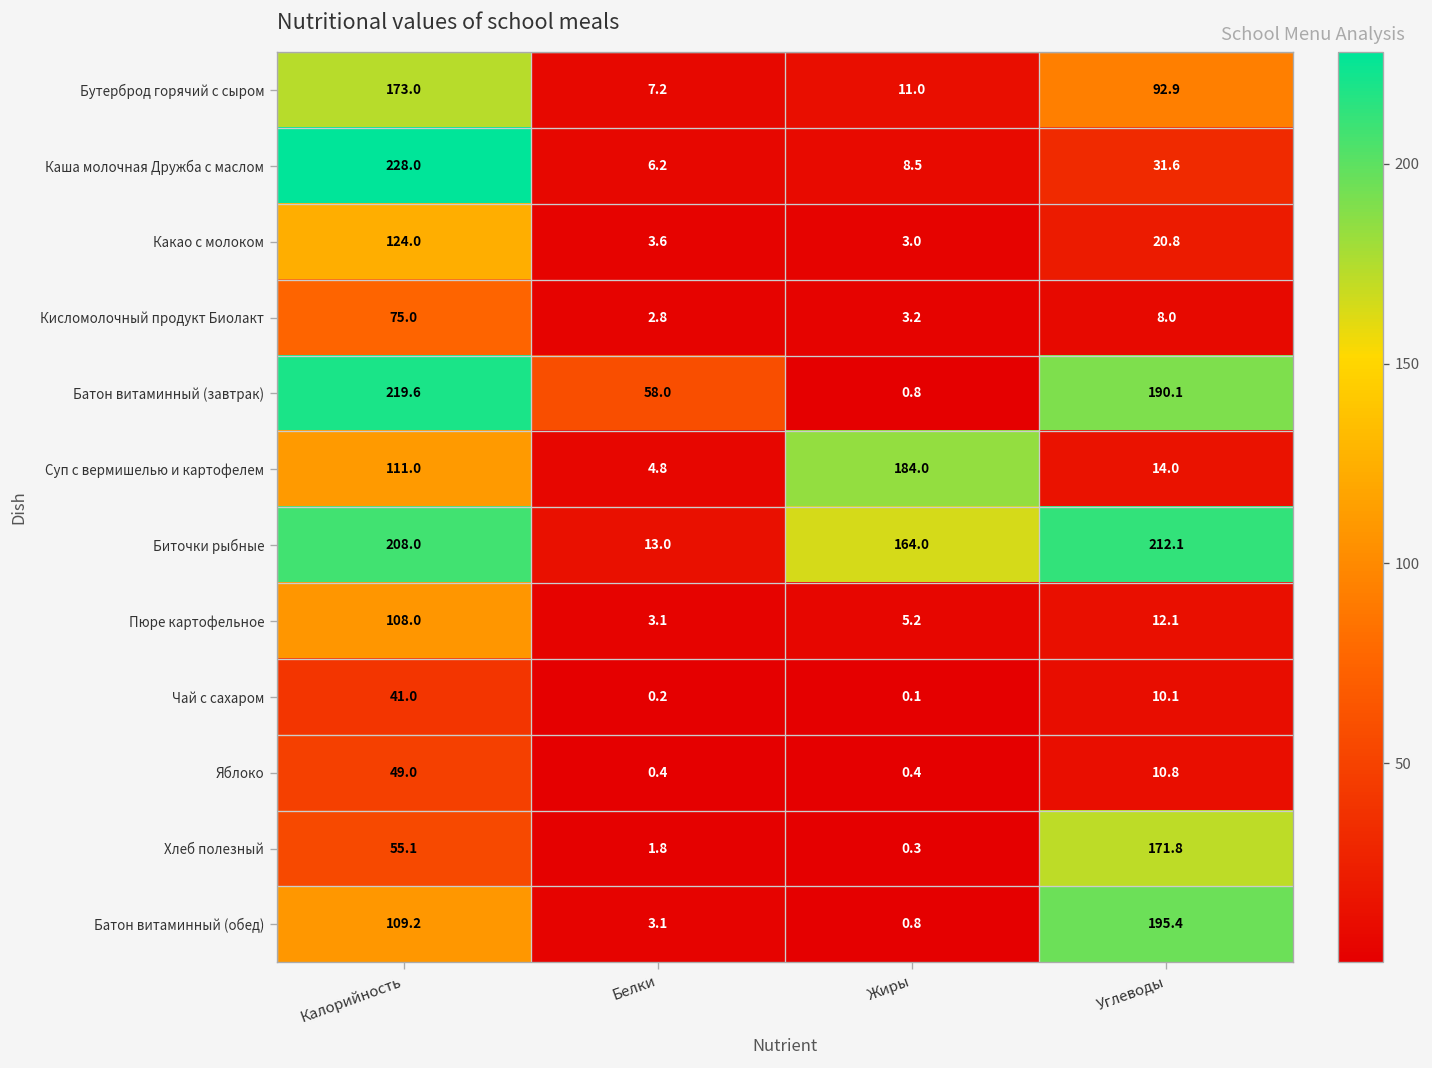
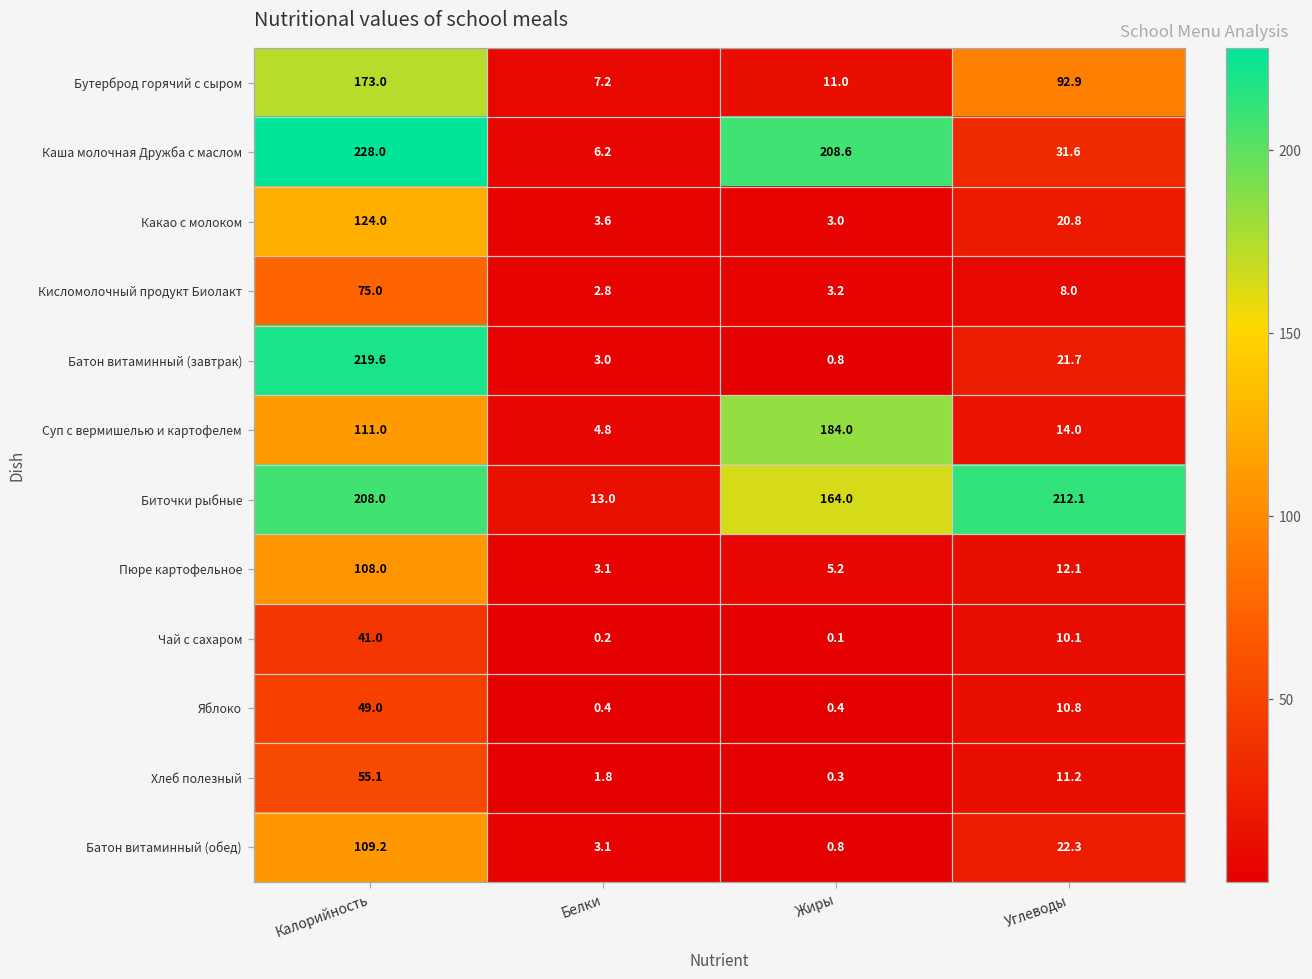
  {
    "Бутерброд горячий с сыром": {
      "Калорийность": 173.0,
      "Белки": 7.2,
      "Жиры": 11.0,
      "Углеводы": 92.9
    },
    "Каша молочная Дружба с маслом": {
      "Калорийность": 228.0,
      "Белки": 6.2,
-     "Жиры": 8.5,
+     "Жиры": 208.6,
      "Углеводы": 31.6
    },
    "Какао с молоком": {
      "Калорийность": 124.0,
      "Белки": 3.6,
      "Жиры": 3.0,
      "Углеводы": 20.8
    },
    "Кисломолочный продукт Биолакт": {
      "Калорийность": 75.0,
      "Белки": 2.8,
      "Жиры": 3.2,
      "Углеводы": 8.0
    },
    "Батон витаминный (завтрак)": {
      "Калорийность": 219.6,
-     "Белки": 58.0,
+     "Белки": 3.0,
      "Жиры": 0.8,
-     "Углеводы": 190.1
+     "Углеводы": 21.7
    },
    "Суп с вермишелью и картофелем": {
      "Калорийность": 111.0,
      "Белки": 4.8,
      "Жиры": 184.0,
      "Углеводы": 14.0
    },
    "Биточки рыбные": {
      "Калорийность": 208.0,
      "Белки": 13.0,
      "Жиры": 164.0,
      "Углеводы": 212.1
    },
    "Пюре картофельное": {
      "Калорийность": 108.0,
      "Белки": 3.1,
      "Жиры": 5.2,
      "Углеводы": 12.1
    },
    "Чай с сахаром": {
      "Калорийность": 41.0,
      "Белки": 0.2,
      "Жиры": 0.1,
      "Углеводы": 10.1
    },
    "Яблоко": {
      "Калорийность": 49.0,
      "Белки": 0.4,
      "Жиры": 0.4,
      "Углеводы": 10.8
    },
    "Хлеб полезный": {
      "Калорийность": 55.1,
      "Белки": 1.8,
      "Жиры": 0.3,
-     "Углеводы": 171.8
+     "Углеводы": 11.2
    },
    "Батон витаминный (обед)": {
      "Калорийность": 109.2,
      "Белки": 3.1,
      "Жиры": 0.8,
-     "Углеводы": 195.4
+     "Углеводы": 22.3
    }
  }
